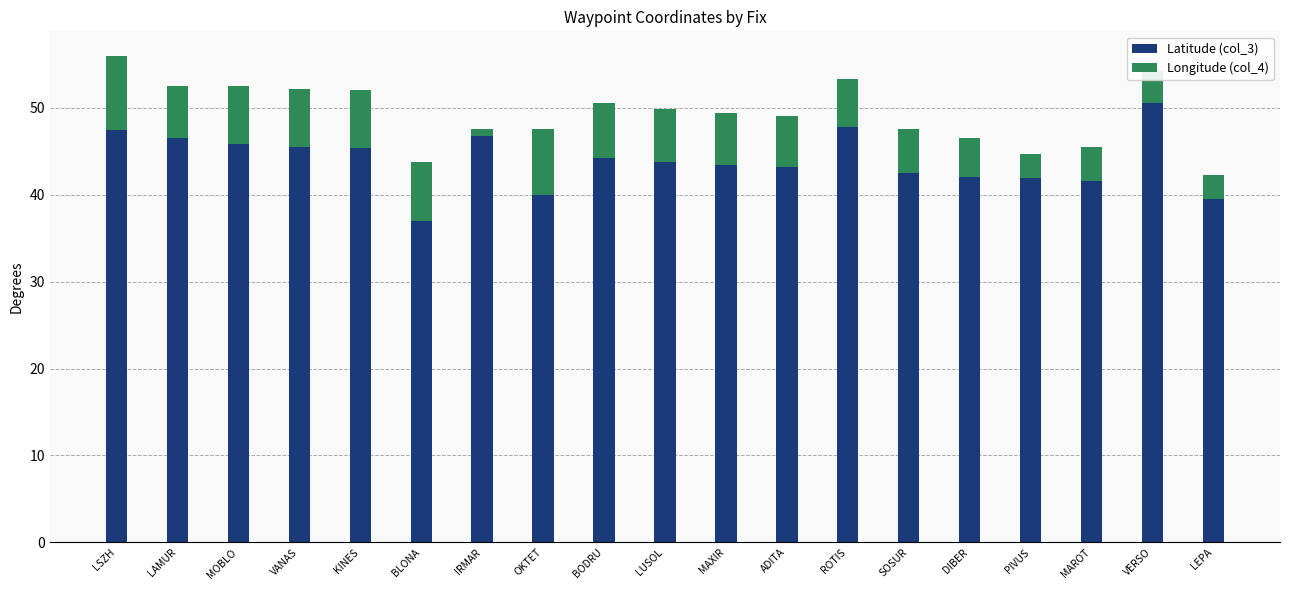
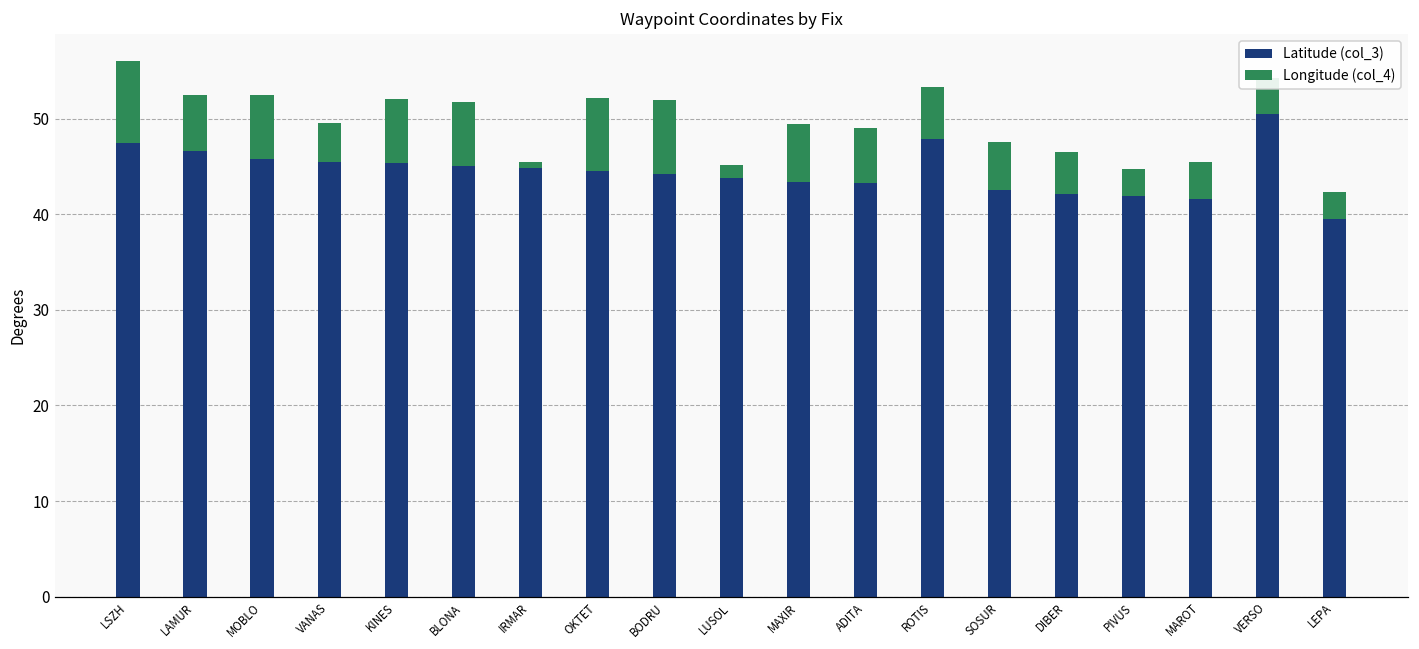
  {
    "Latitude (col_3)": {
      "LSZH": 47,
      "LAMUR": 47,
      "MOBLO": 46,
      "VANAS": 45,
      "KINES": 45,
-     "BLONA": 37,
-     "IRMAR": 47,
-     "OKTET": 40,
+     "BLONA": 45,
+     "IRMAR": 45,
+     "OKTET": 44,
      "BODRU": 44,
      "LUSOL": 44,
      "MAXIR": 43,
      "ADITA": 43,
      "ROTIS": 48,
      "SOSUR": 43,
      "DIBER": 42,
      "PIVUS": 42,
      "MAROT": 42,
      "VERSO": 51,
      "LEPA": 40
    },
    "Longitude (col_4)": {
      "LSZH": 9,
      "LAMUR": 6,
      "MOBLO": 7,
-     "VANAS": 7,
+     "VANAS": 4,
      "KINES": 7,
      "BLONA": 7,
      "IRMAR": 1,
      "OKTET": 8,
-     "BODRU": 6,
-     "LUSOL": 6,
+     "BODRU": 8,
+     "LUSOL": 1,
      "MAXIR": 6,
      "ADITA": 6,
      "ROTIS": 6,
      "SOSUR": 5,
      "DIBER": 4,
      "PIVUS": 3,
      "MAROT": 4,
      "LEPA": 3
    }
  }
